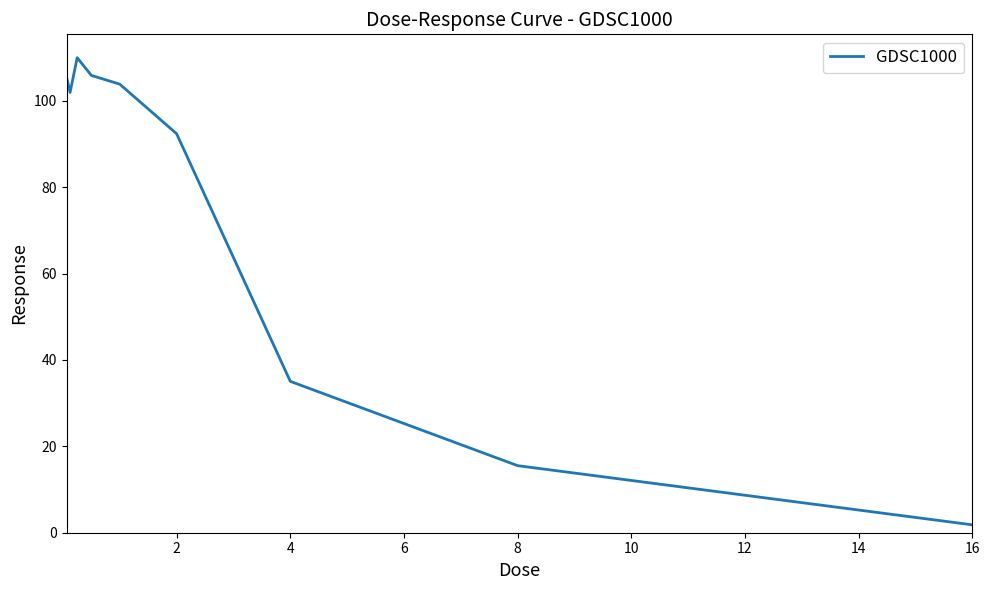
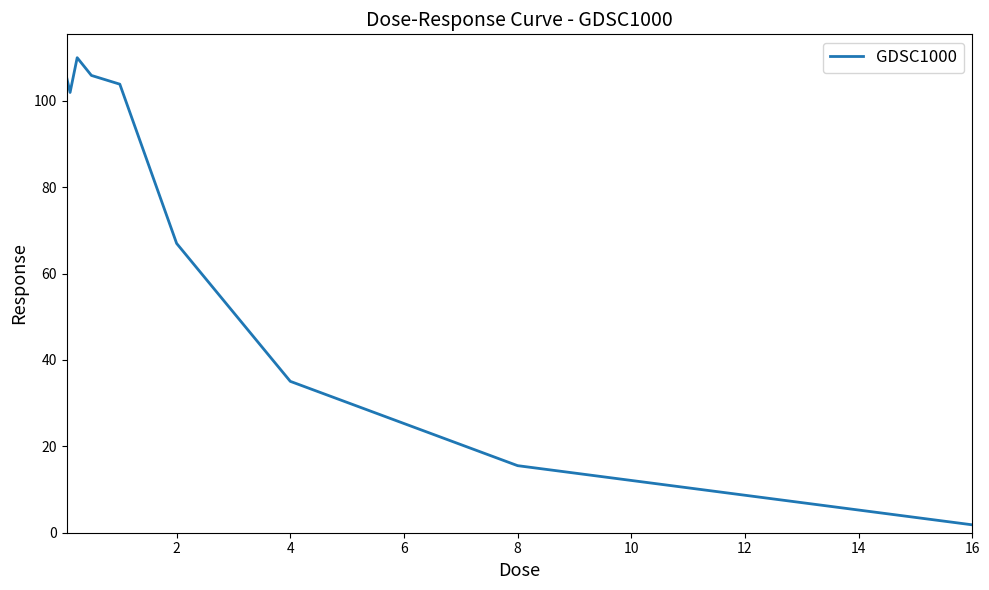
  {
-   "2": 92,
+   "2": 67,
    "4": 35,
    "8": 16,
    "16": 2
  }
